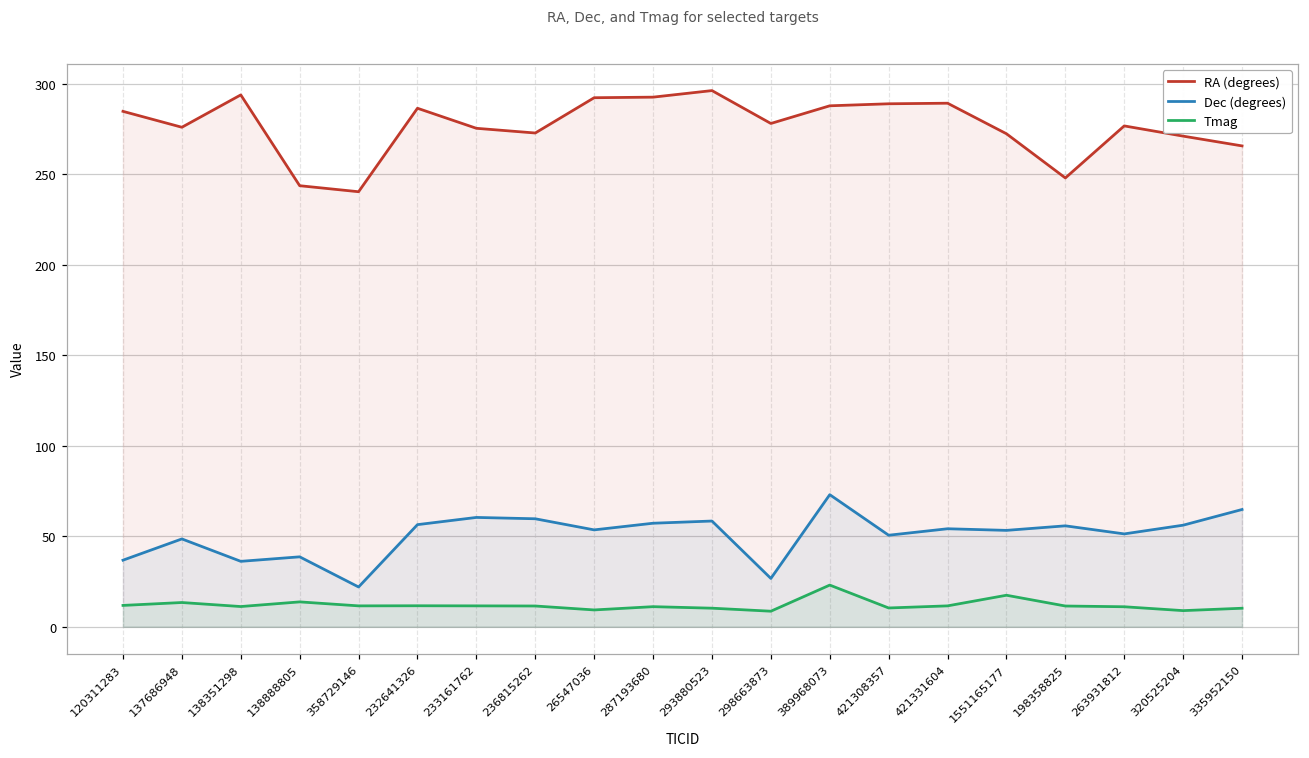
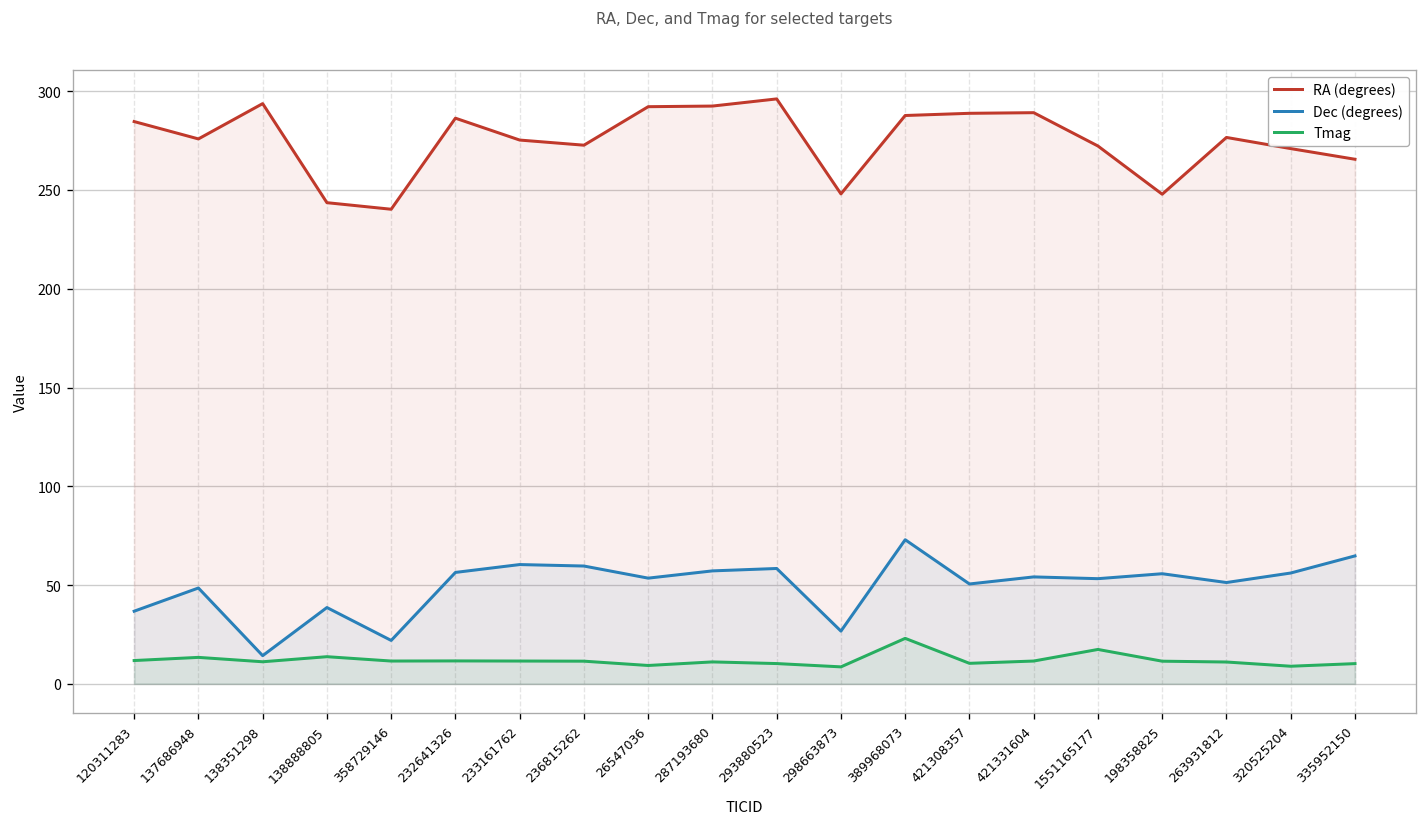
  {
    "RA (degrees)": {
      "120311283": 285,
      "137686948": 276,
      "138351298": 294,
      "138888805": 244,
      "358729146": 240,
      "232641326": 286,
      "233161762": 275,
      "236815262": 273,
      "26547036": 292,
      "287193680": 292,
      "293880523": 296,
-     "298663873": 278,
+     "298663873": 248,
      "389968073": 288,
      "421308357": 289,
      "421331604": 289,
      "1551165177": 272,
      "198358825": 248,
      "263931812": 277,
      "335952150": 266
    },
    "Dec (degrees)": {
      "120311283": 37,
      "137686948": 48,
-     "138351298": 36,
+     "138351298": 14,
      "138888805": 39,
      "358729146": 22,
      "232641326": 56,
      "233161762": 60,
      "236815262": 60,
      "26547036": 53,
      "287193680": 57,
      "293880523": 58,
      "298663873": 27,
      "389968073": 73,
      "421308357": 51,
      "421331604": 54,
      "1551165177": 53,
      "198358825": 56,
      "263931812": 51,
      "320525204": 56,
      "335952150": 65
    },
    "Tmag": {
      "120311283": 12,
      "137686948": 13,
      "138351298": 11,
      "138888805": 14,
      "358729146": 12,
      "232641326": 12,
      "233161762": 12,
      "236815262": 11,
      "26547036": 9,
      "287193680": 11,
      "293880523": 10,
      "298663873": 9,
      "389968073": 23,
      "421308357": 10,
      "421331604": 12,
      "1551165177": 17,
      "198358825": 11,
      "263931812": 11,
      "320525204": 9,
      "335952150": 10
    }
  }
